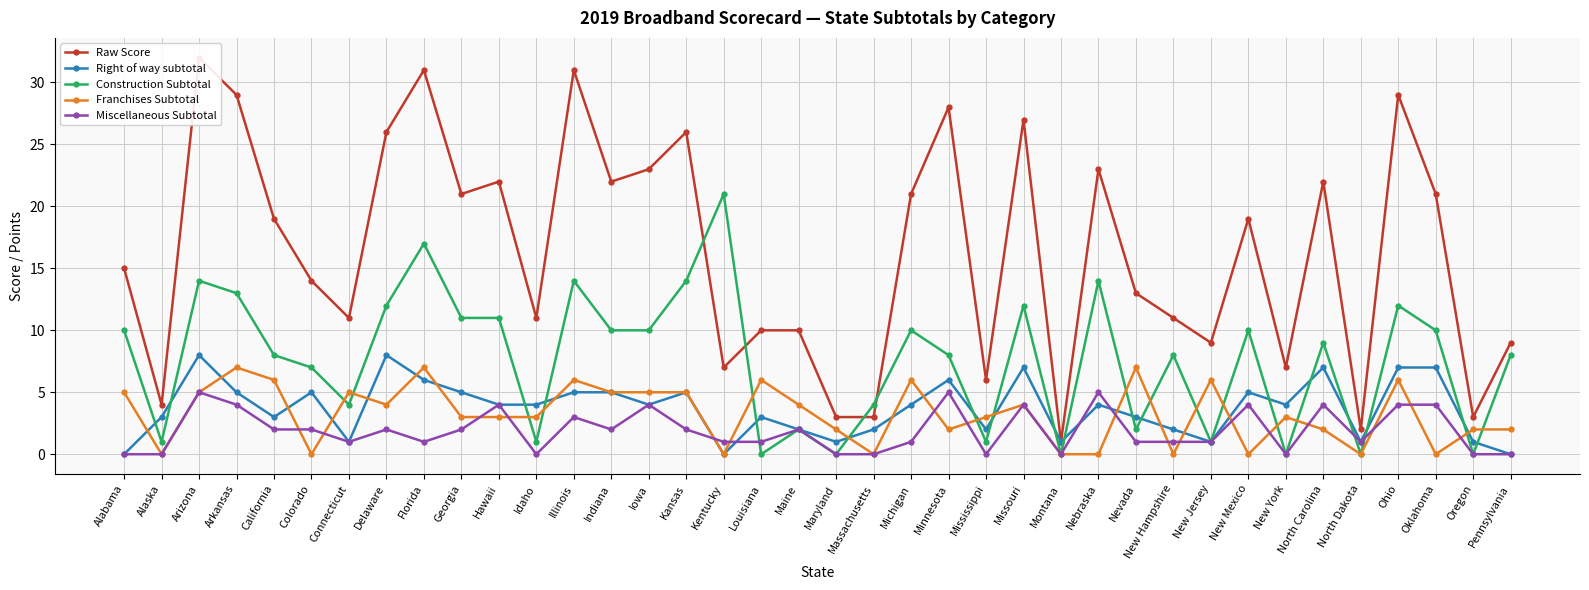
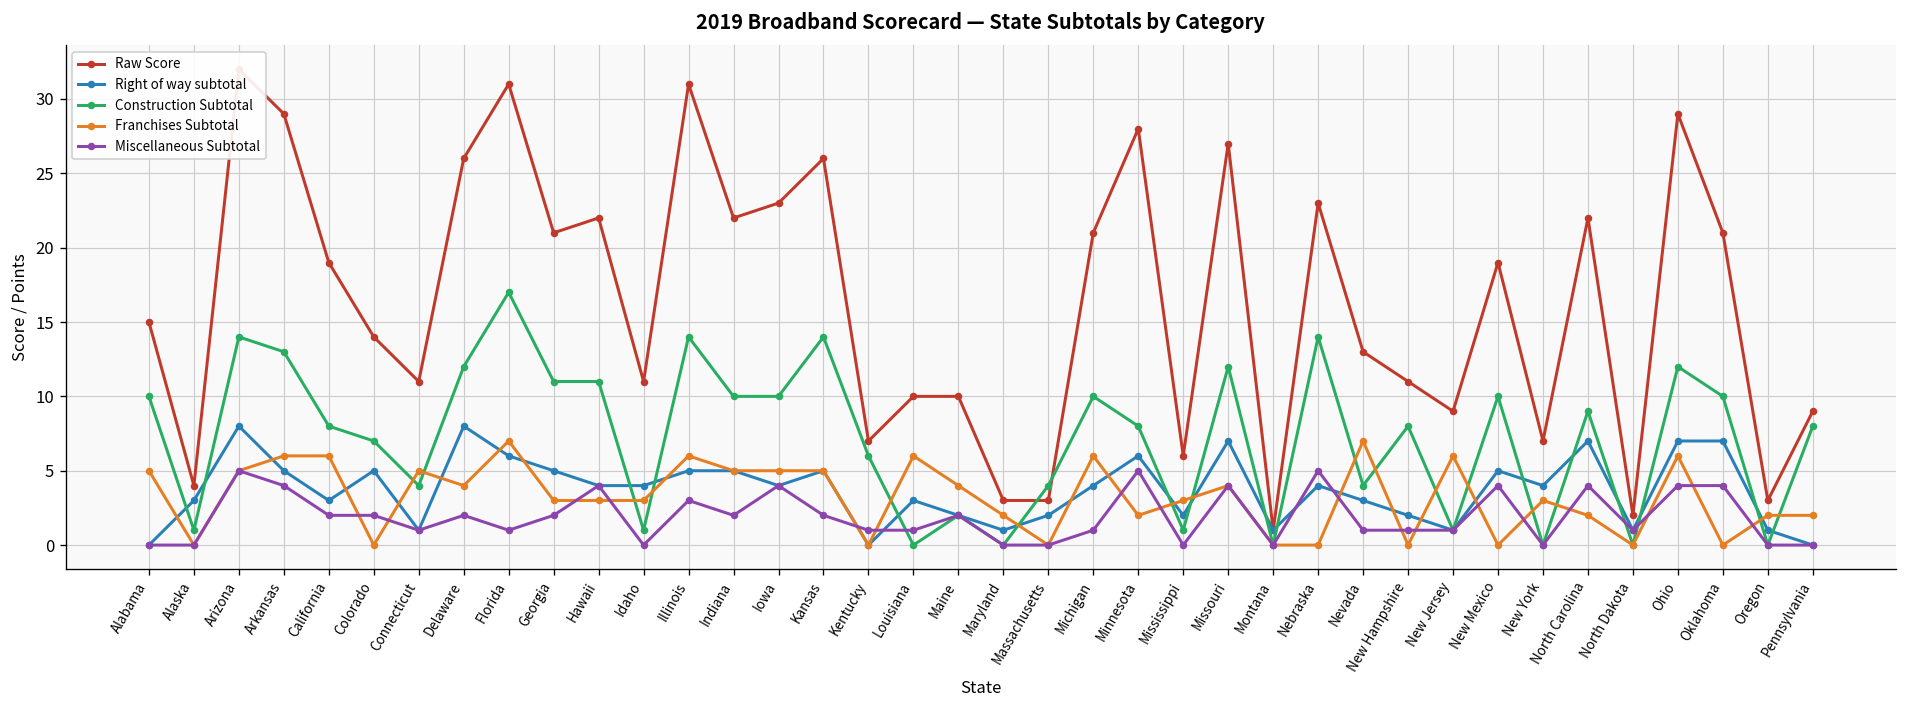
  {
    "Raw Score": {
      "Alabama": 15,
      "Alaska": 4,
      "Arkansas": 29,
      "California": 19,
      "Colorado": 14,
      "Connecticut": 11,
      "Delaware": 26,
      "Florida": 31,
      "Georgia": 21,
      "Hawaii": 22,
      "Idaho": 11,
      "Illinois": 31,
      "Indiana": 22,
      "Iowa": 23,
      "Kansas": 26,
      "Kentucky": 7,
      "Louisiana": 10,
      "Maine": 10,
      "Maryland": 3,
      "Massachusetts": 3,
      "Michigan": 21,
      "Minnesota": 28,
      "Mississippi": 6,
      "Missouri": 27,
      "Nebraska": 23,
      "Nevada": 13,
      "New Hampshire": 11,
      "New Jersey": 9,
      "New Mexico": 19,
      "New York": 7,
      "North Carolina": 22,
      "North Dakota": 2,
      "Ohio": 29,
      "Oklahoma": 21,
      "Oregon": 3,
      "Pennsylvania": 9
    },
    "Right of way subtotal": {
      "Alaska": 3,
      "Arizona": 8,
      "Arkansas": 5,
      "California": 3,
      "Colorado": 5,
      "Delaware": 8,
      "Florida": 6,
      "Georgia": 5,
      "Idaho": 4,
      "Illinois": 5,
      "Louisiana": 3,
      "Maryland": 1,
      "Massachusetts": 2,
      "Michigan": 4,
      "Minnesota": 6,
      "Mississippi": 2,
      "Missouri": 7,
      "Nebraska": 4,
      "Nevada": 3,
      "New Hampshire": 2,
      "New Mexico": 5,
      "New York": 4,
      "North Carolina": 7,
      "Ohio": 7,
      "Oklahoma": 7,
      "Oregon": 1
    },
    "Construction Subtotal": {
      "Alabama": 10,
      "Alaska": 1,
      "Arizona": 14,
      "Arkansas": 13,
      "California": 8,
      "Colorado": 7,
      "Connecticut": 4,
      "Delaware": 12,
      "Florida": 17,
      "Georgia": 11,
      "Hawaii": 11,
      "Idaho": 1,
      "Illinois": 14,
      "Indiana": 10,
      "Iowa": 10,
      "Kansas": 14,
-     "Kentucky": 21,
+     "Kentucky": 6,
      "Louisiana": 0,
      "Massachusetts": 4,
      "Michigan": 10,
      "Minnesota": 8,
      "Mississippi": 1,
      "Missouri": 12,
      "Nebraska": 14,
-     "Nevada": 2,
+     "Nevada": 4,
      "New Hampshire": 8,
      "New Mexico": 10,
      "North Carolina": 9,
      "Ohio": 12,
      "Oklahoma": 10,
      "Pennsylvania": 8
    },
    "Franchises Subtotal": {
      "Alabama": 5,
-     "Arkansas": 7,
+     "Arkansas": 6,
      "California": 6,
      "Colorado": 0,
      "Connecticut": 5,
      "Delaware": 4,
      "Florida": 7,
      "Georgia": 3,
      "Hawaii": 3,
      "Idaho": 3,
      "Illinois": 6,
      "Iowa": 5,
      "Louisiana": 6,
      "Maine": 4,
      "Maryland": 2,
      "Michigan": 6,
      "Minnesota": 2,
      "Mississippi": 3,
      "Nebraska": 0,
      "Nevada": 7,
      "New Hampshire": 0,
      "New Jersey": 6,
      "New Mexico": 0,
      "New York": 3,
      "North Carolina": 2,
      "Ohio": 6,
      "Oklahoma": 0,
      "Oregon": 2,
      "Pennsylvania": 2
    },
    "Miscellaneous Subtotal": {
      "Arkansas": 4,
      "California": 2,
      "Colorado": 2,
      "Delaware": 2,
      "Florida": 1,
      "Georgia": 2,
      "Idaho": 0,
      "Illinois": 3,
      "Indiana": 2,
      "Kansas": 2,
      "Kentucky": 1,
      "Louisiana": 1,
      "Michigan": 1,
      "Minnesota": 5,
      "Mississippi": 0,
      "Nebraska": 5,
      "Nevada": 1,
      "New Hampshire": 1,
      "New Mexico": 4,
      "North Carolina": 4,
      "Ohio": 4,
      "Oklahoma": 4
    }
  }
